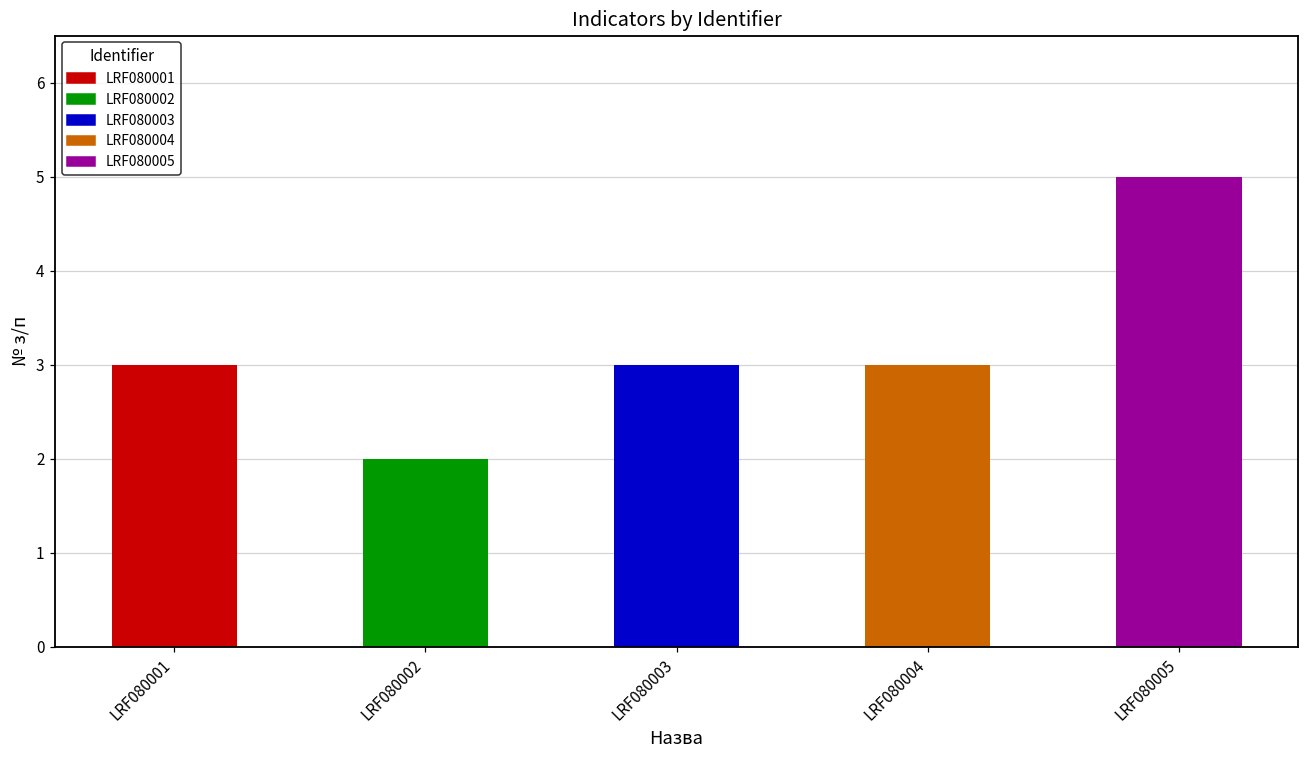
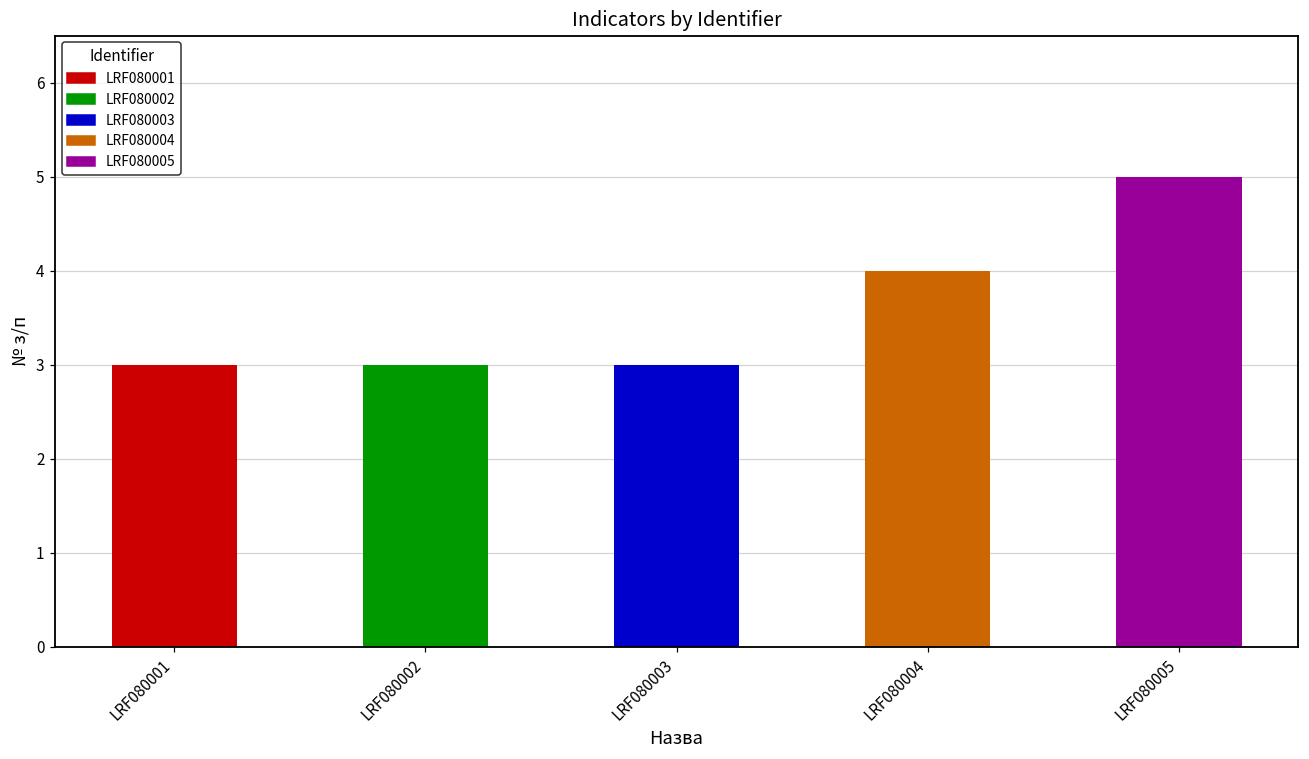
  {
    "LRF080001": 3,
-   "LRF080002": 2,
+   "LRF080002": 3,
    "LRF080003": 3,
-   "LRF080004": 3,
+   "LRF080004": 4,
    "LRF080005": 5
  }
